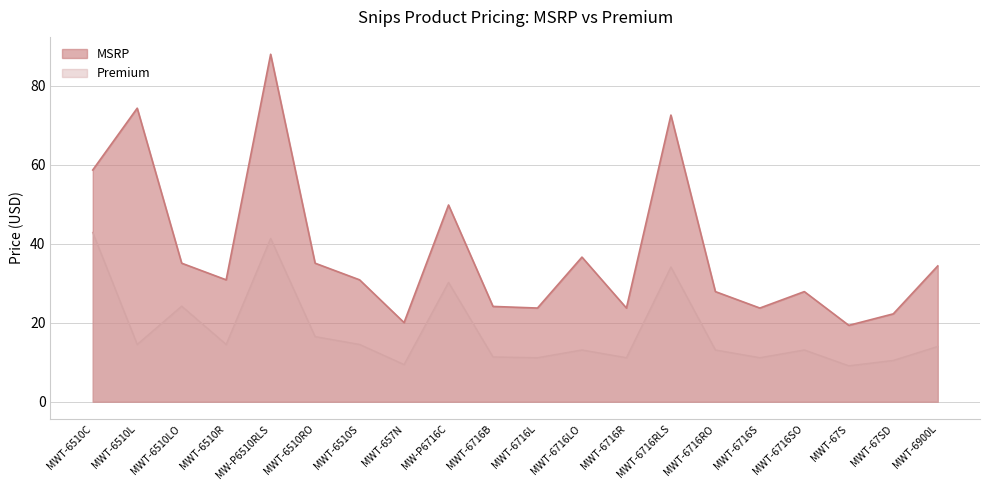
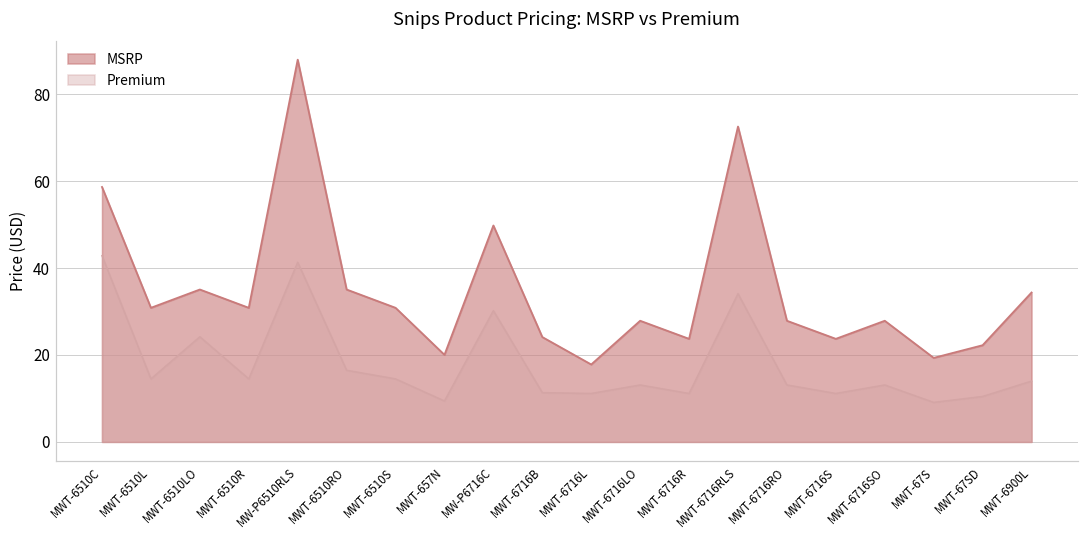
  {
    "MSRP": {
      "MWT-6510C": 59,
-     "MWT-6510L": 74,
+     "MWT-6510L": 31,
      "MWT-6510LO": 35,
      "MWT-6510R": 31,
      "MW-P6510RLS": 88,
      "MWT-6510RO": 35,
      "MWT-6510S": 31,
      "MWT-657N": 20,
      "MW-P6716C": 50,
      "MWT-6716B": 24,
-     "MWT-6716L": 24,
-     "MWT-6716LO": 37,
+     "MWT-6716L": 18,
+     "MWT-6716LO": 28,
      "MWT-6716R": 24,
      "MWT-6716RLS": 73,
      "MWT-6716RO": 28,
      "MWT-6716S": 24,
      "MWT-6716SO": 28,
      "MWT-67S": 19,
      "MWT-67SD": 22,
      "MWT-6900L": 34
    },
    "Premium": {
      "MWT-6510C": 43,
      "MWT-6510L": 15,
      "MWT-6510LO": 24,
      "MWT-6510R": 15,
      "MW-P6510RLS": 41,
      "MWT-6510RO": 16,
      "MWT-6510S": 15,
      "MWT-657N": 9,
      "MW-P6716C": 30,
      "MWT-6716B": 11,
      "MWT-6716L": 11,
      "MWT-6716LO": 13,
      "MWT-6716R": 11,
      "MWT-6716RLS": 34,
      "MWT-6716RO": 13,
      "MWT-6716S": 11,
      "MWT-6716SO": 13,
      "MWT-67S": 9,
      "MWT-67SD": 10,
      "MWT-6900L": 14
    }
  }
